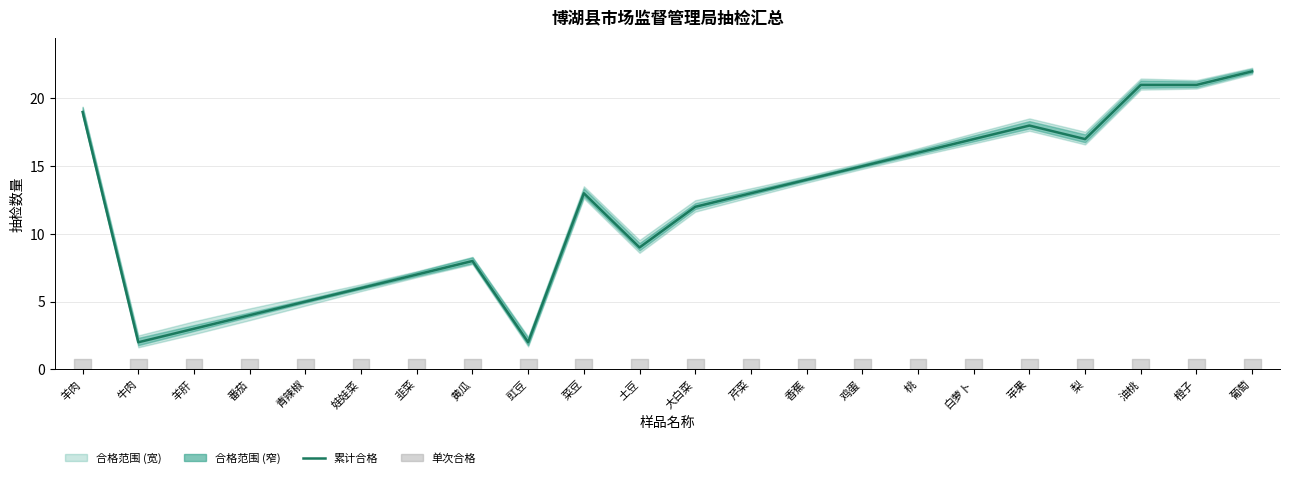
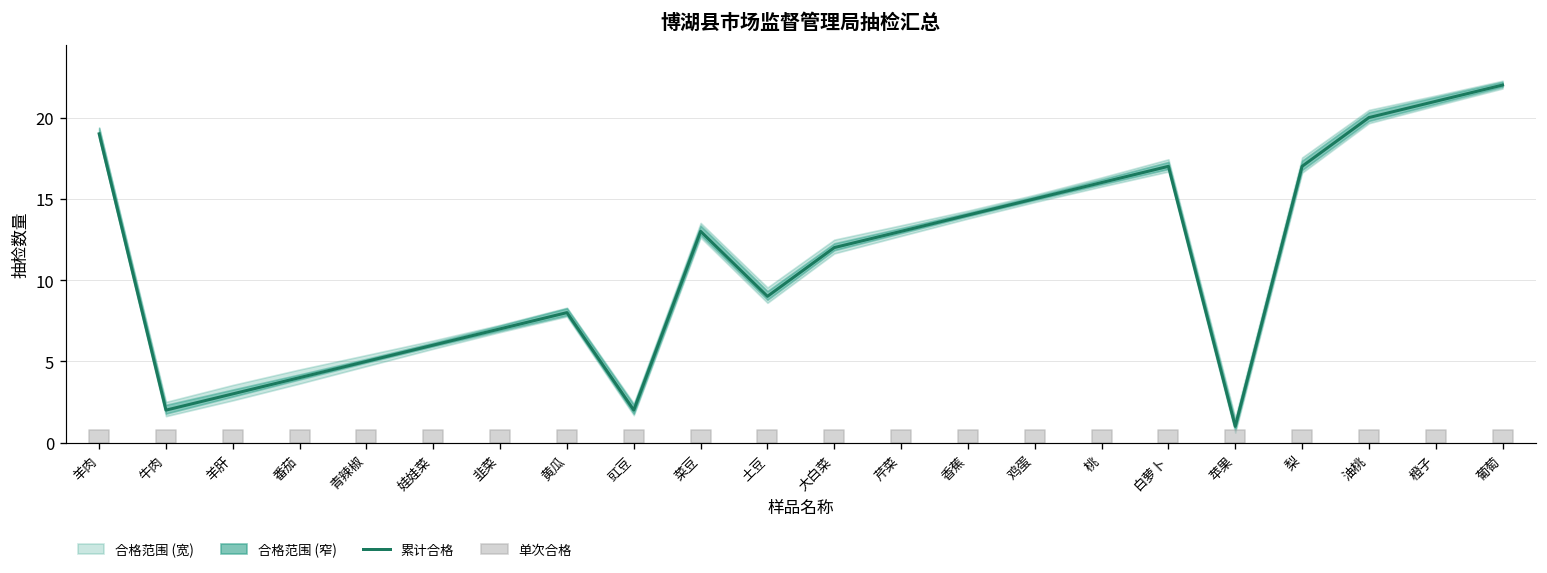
  {
    "累计合格": {
      "羊肉": 19,
      "牛肉": 2,
      "羊肝": 3,
      "番茄": 4,
      "韭菜": 7,
      "黄瓜": 8,
      "豇豆": 2,
      "菜豆": 13,
      "土豆": 9,
      "大白菜": 12,
      "芹菜": 13,
      "桃": 16,
      "白萝卜": 17,
-     "苹果": 18,
+     "苹果": 1,
      "梨": 17,
-     "油桃": 21,
+     "油桃": 20,
      "橙子": 21,
      "葡萄": 22
    }
  }
